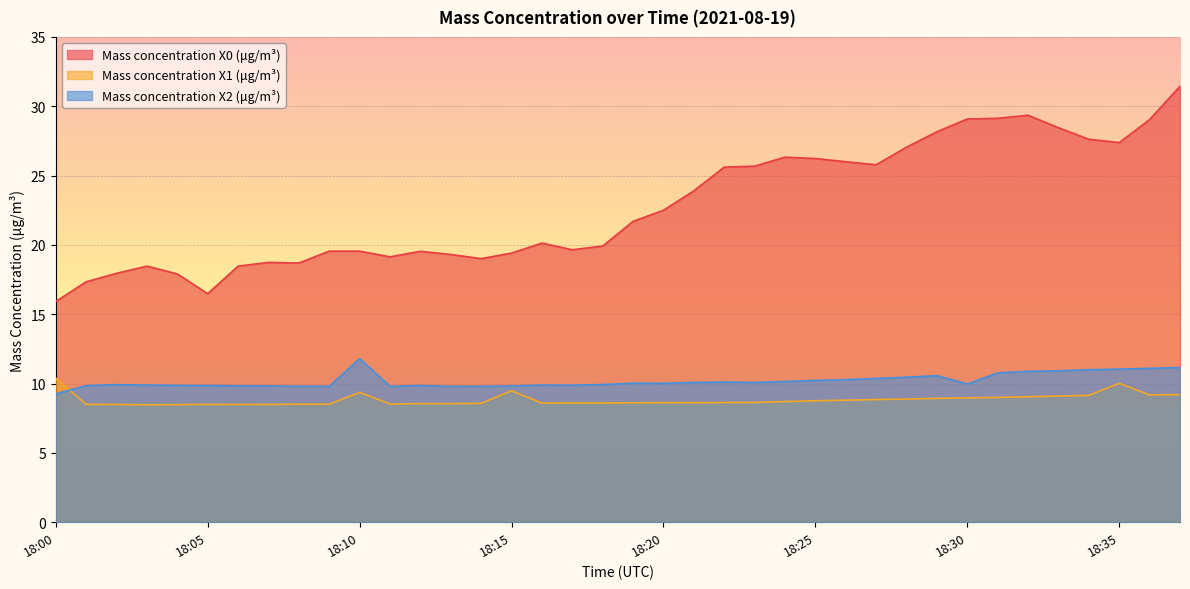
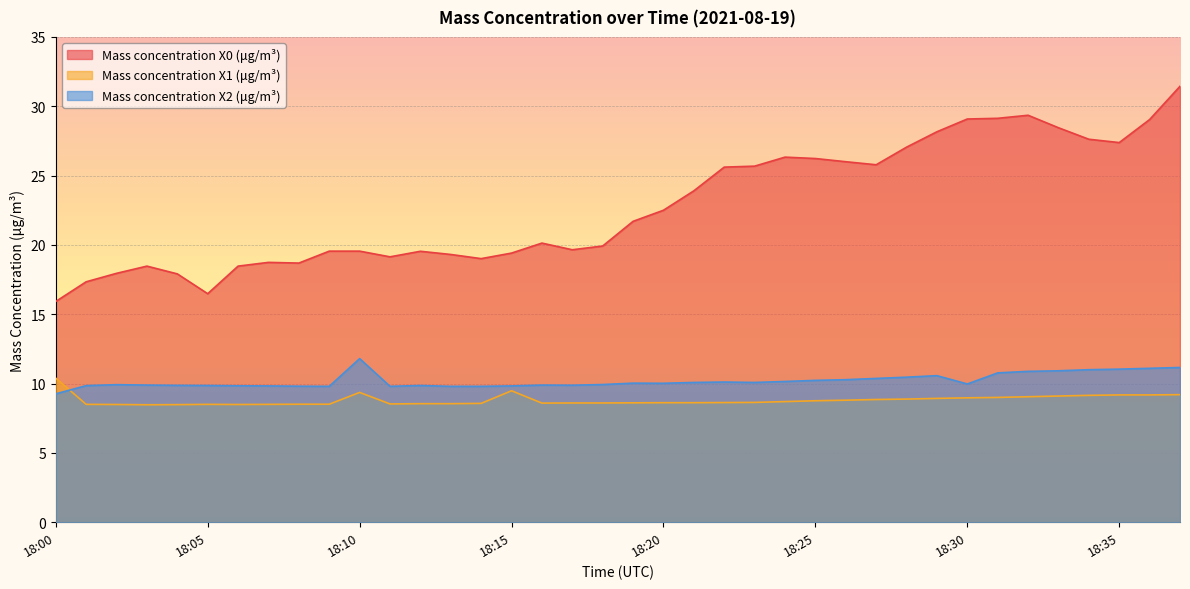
  {
    "Mass concentration X0 (μg/m³)": {
      "18:00": 15.9,
      "18:05": 16.5,
      "18:10": 19.6,
      "18:15": 19.4,
      "18:20": 22.5,
      "18:25": 26.2,
      "18:30": 29.1,
      "18:35": 27.4
    },
    "Mass concentration X1 (μg/m³)": {
      "18:00": 10.4,
      "18:05": 8.5,
      "18:10": 9.4,
      "18:15": 9.5,
      "18:20": 8.6,
      "18:25": 8.8,
      "18:30": 9.0,
-     "18:35": 10.0
+     "18:35": 9.2
    },
    "Mass concentration X2 (μg/m³)": {
      "18:00": 9.3,
      "18:05": 9.9,
      "18:10": 11.8,
      "18:15": 9.8,
      "18:20": 10.0,
      "18:25": 10.2,
      "18:30": 10.0,
      "18:35": 11.0
    }
  }
